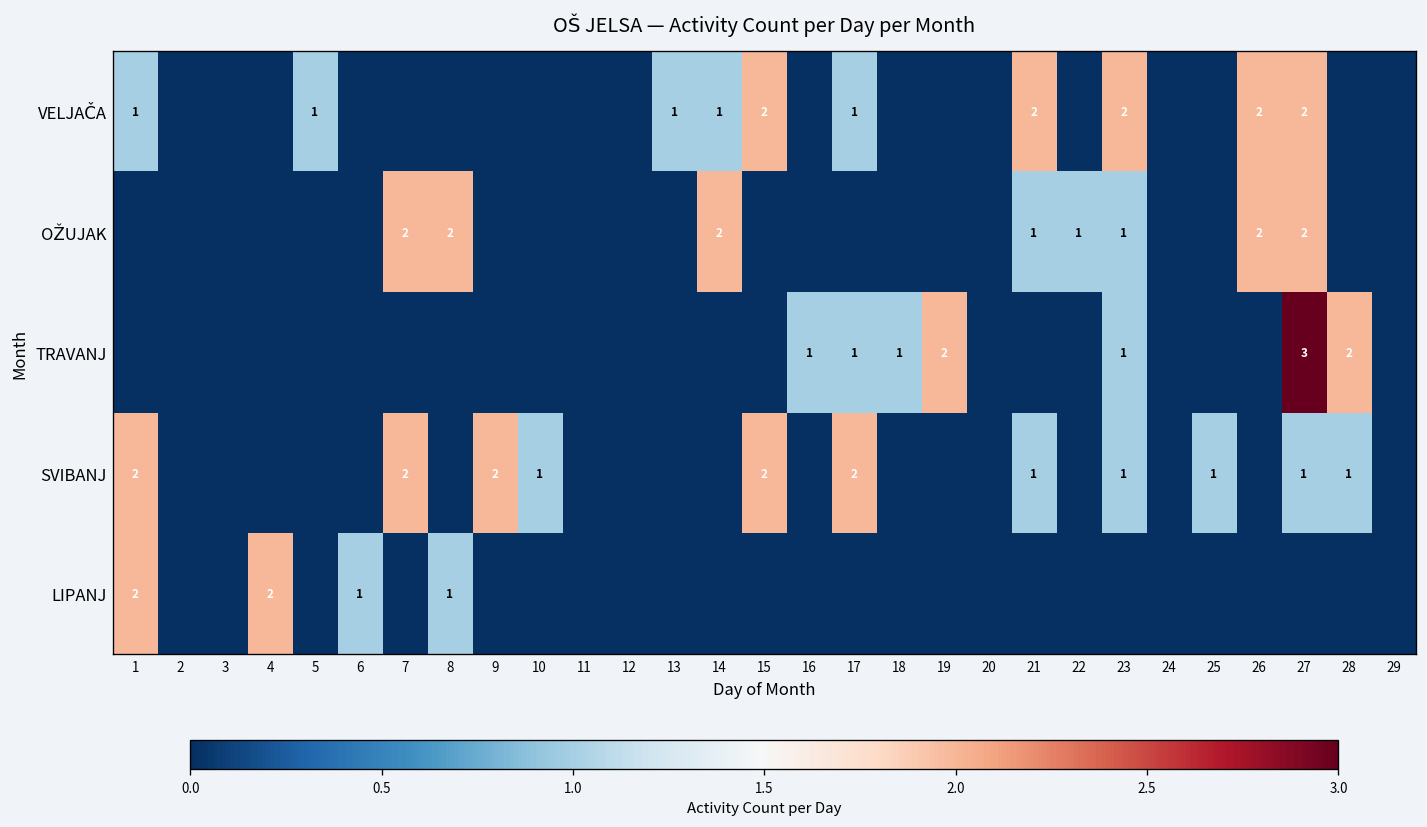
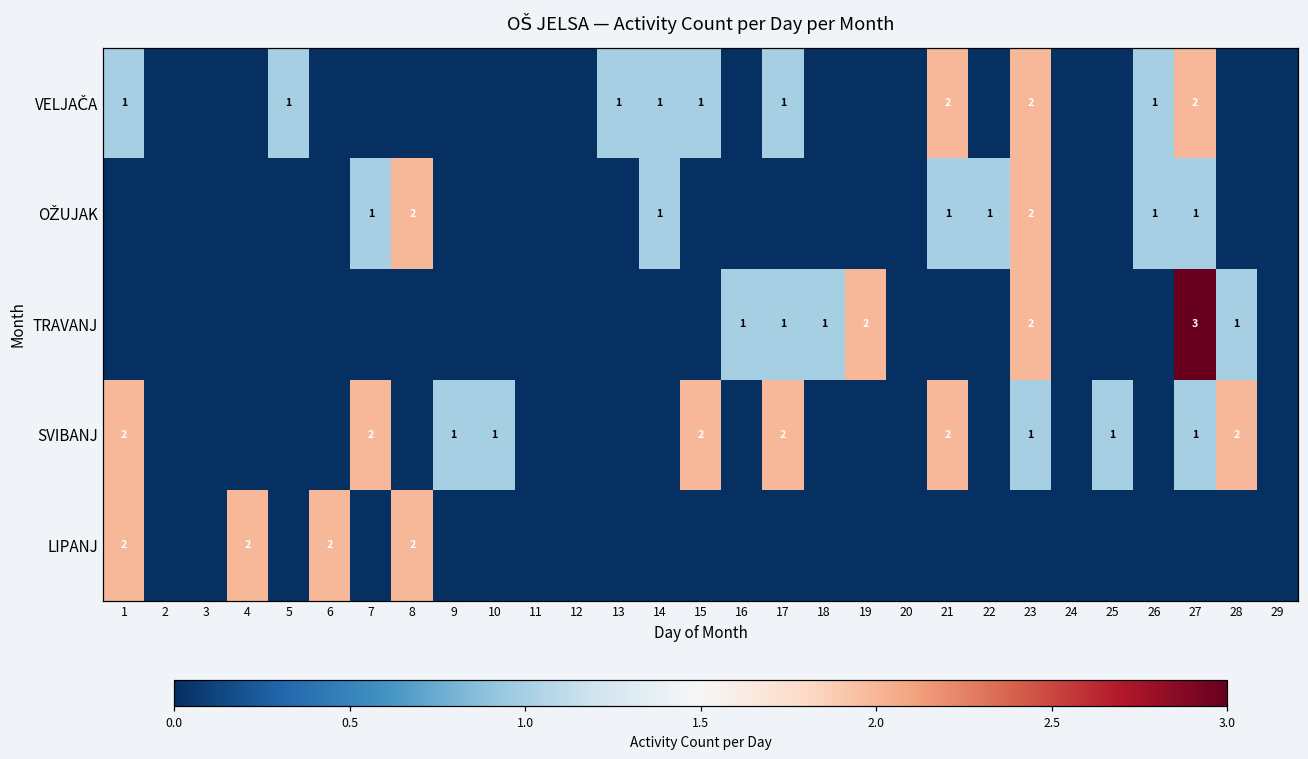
  {
    "VELJAČA": {
      "1": 1,
      "5": 1,
      "13": 1,
      "14": 1,
-     "15": 2,
+     "15": 1,
      "17": 1,
      "21": 2,
      "23": 2,
-     "26": 2,
+     "26": 1,
      "27": 2
    },
    "OŽUJAK": {
-     "7": 2,
+     "7": 1,
      "8": 2,
-     "14": 2,
+     "14": 1,
      "21": 1,
      "22": 1,
-     "23": 1,
-     "26": 2,
-     "27": 2
+     "23": 2,
+     "26": 1,
+     "27": 1
    },
    "TRAVANJ": {
      "16": 1,
      "17": 1,
      "18": 1,
      "19": 2,
-     "23": 1,
+     "23": 2,
      "27": 3,
-     "28": 2
+     "28": 1
    },
    "SVIBANJ": {
      "1": 2,
      "7": 2,
-     "9": 2,
+     "9": 1,
      "10": 1,
      "15": 2,
      "17": 2,
-     "21": 1,
+     "21": 2,
      "23": 1,
      "25": 1,
      "27": 1,
-     "28": 1
+     "28": 2
    },
    "LIPANJ": {
      "1": 2,
      "4": 2,
-     "6": 1,
-     "8": 1
+     "6": 2,
+     "8": 2
    }
  }
